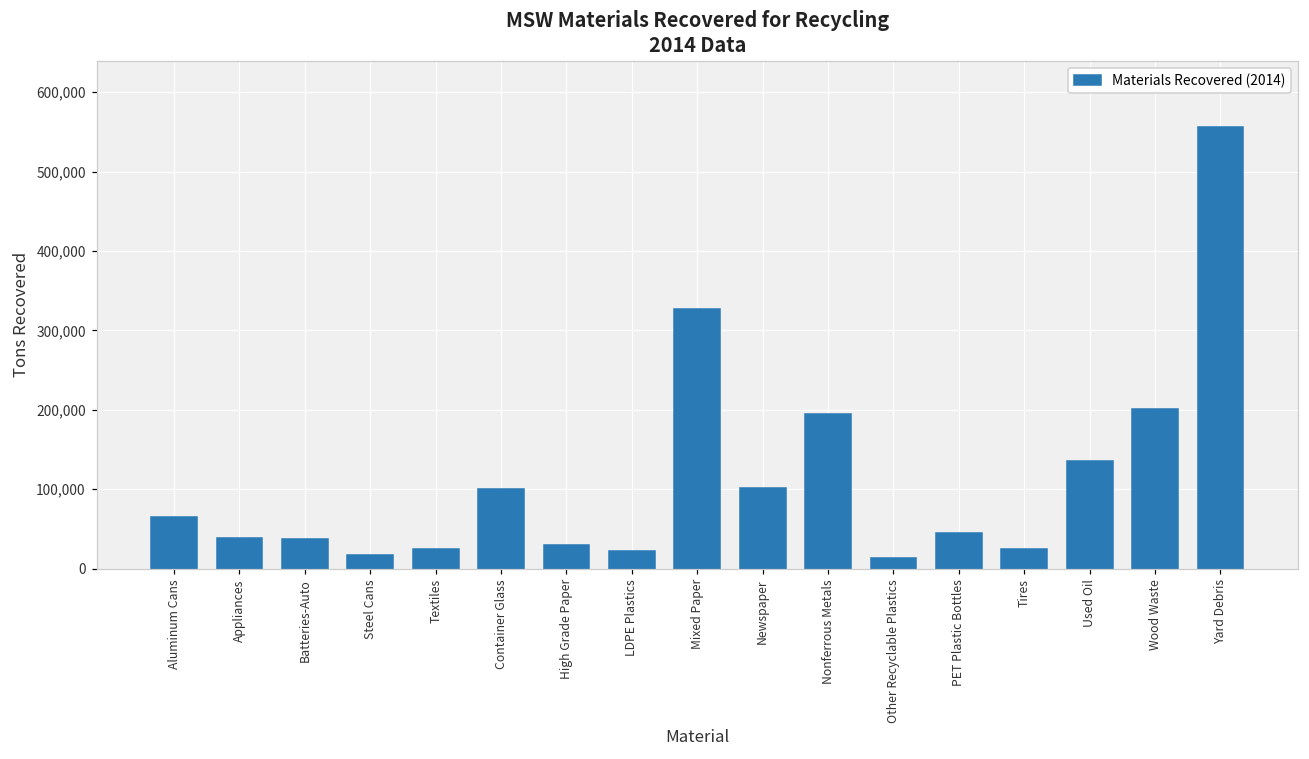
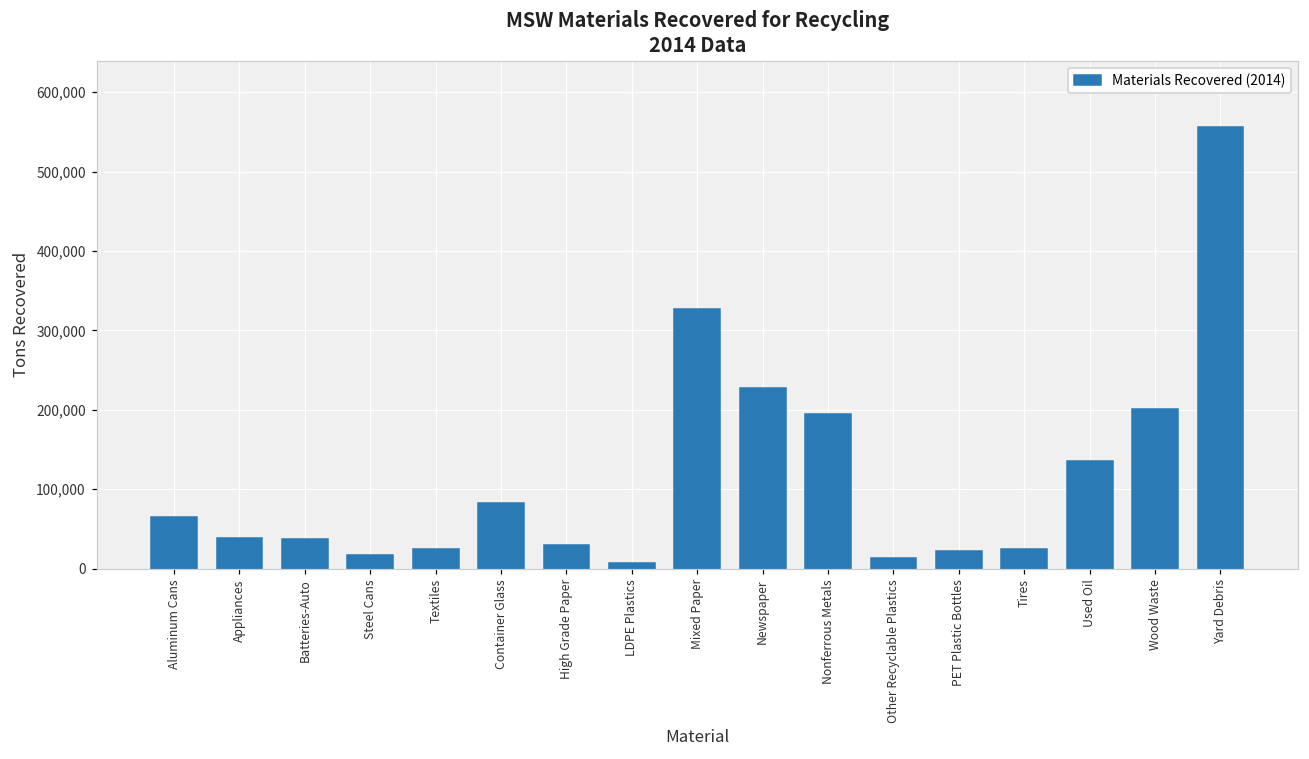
  {
    "Aluminum Cans": "60,000",
    "Appliances": "40,000",
    "Batteries-Auto": "40,000",
    "Steel Cans": "20,000",
    "Textiles": "20,000",
-   "Container Glass": "100,000",
+   "Container Glass": "80,000",
    "High Grade Paper": "30,000",
-   "LDPE Plastics": "20,000",
+   "LDPE Plastics": "10,000",
    "Mixed Paper": "330,000",
-   "Newspaper": "100,000",
+   "Newspaper": "230,000",
    "Nonferrous Metals": "200,000",
    "Other Recyclable Plastics": "10,000",
-   "PET Plastic Bottles": "40,000",
+   "PET Plastic Bottles": "20,000",
    "Tires": "20,000",
    "Used Oil": "140,000",
    "Wood Waste": "200,000",
    "Yard Debris": "560,000"
  }
